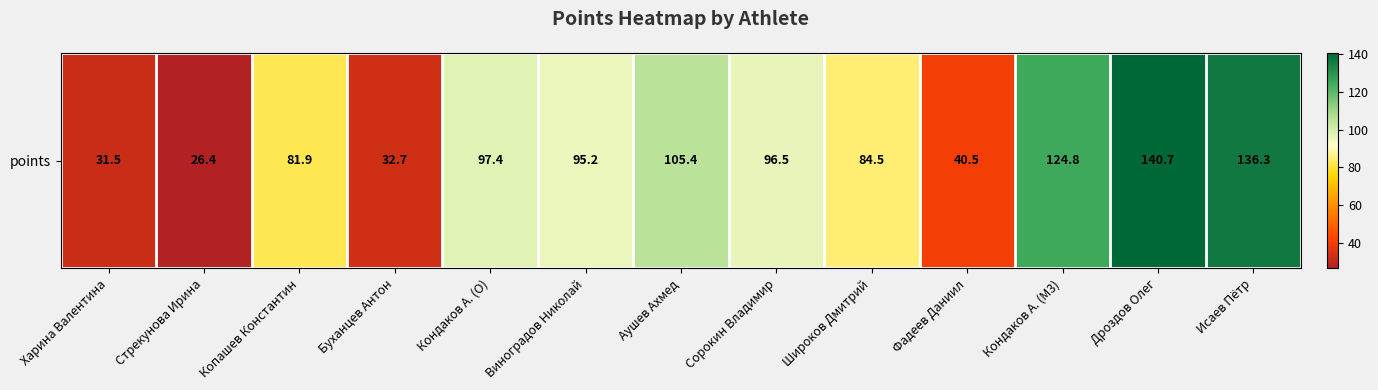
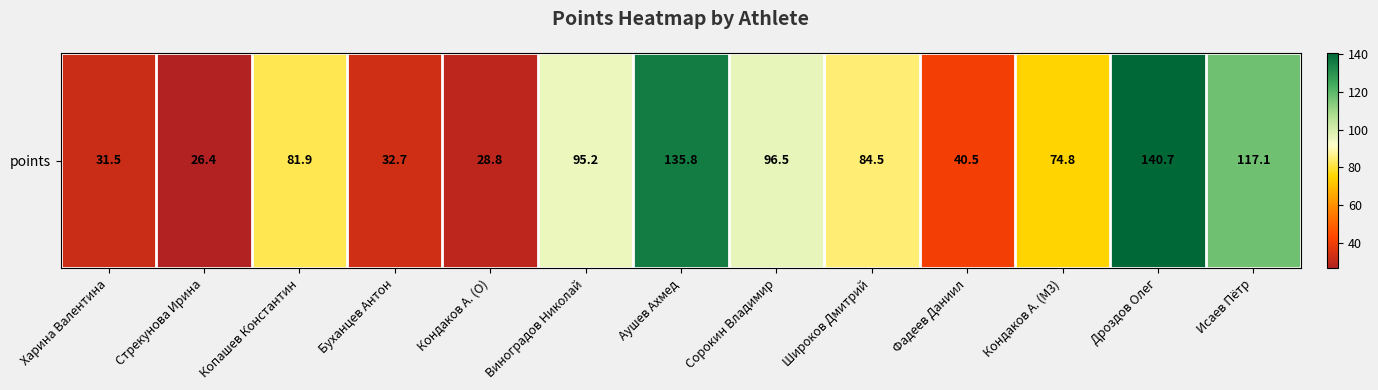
  {
    "points": {
      "Харина Валентина": 31.5,
      "Стрекунова Ирина": 26.4,
      "Копашев Константин": 81.9,
      "Буханцев Антон": 32.7,
-     "Кондаков А. (O)": 97.4,
+     "Кондаков А. (O)": 28.8,
      "Виноградов Николай": 95.2,
-     "Аушев Ахмед": 105.4,
+     "Аушев Ахмед": 135.8,
      "Сорокин Владимир": 96.5,
      "Широков Дмитрий": 84.5,
      "Фадеев Даниил": 40.5,
-     "Кондаков А. (M3)": 124.8,
+     "Кондаков А. (M3)": 74.8,
      "Дроздов Олег": 140.7,
-     "Исаев Пётр": 136.3
+     "Исаев Пётр": 117.1
    }
  }
